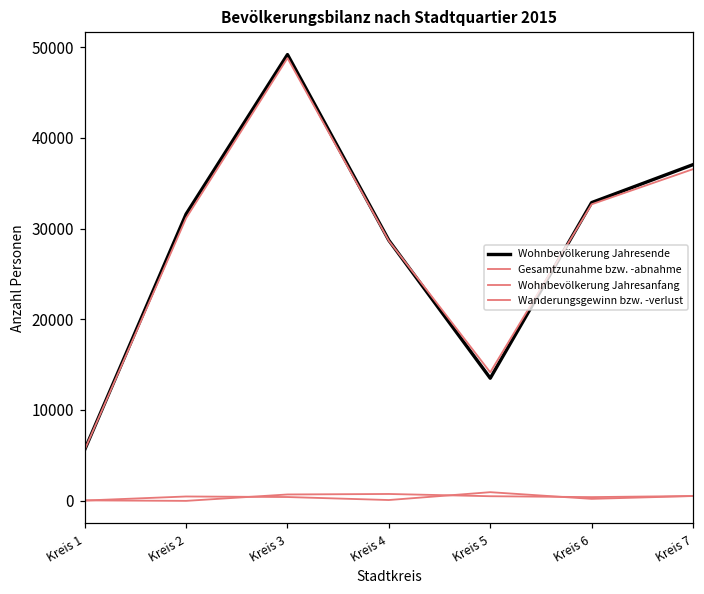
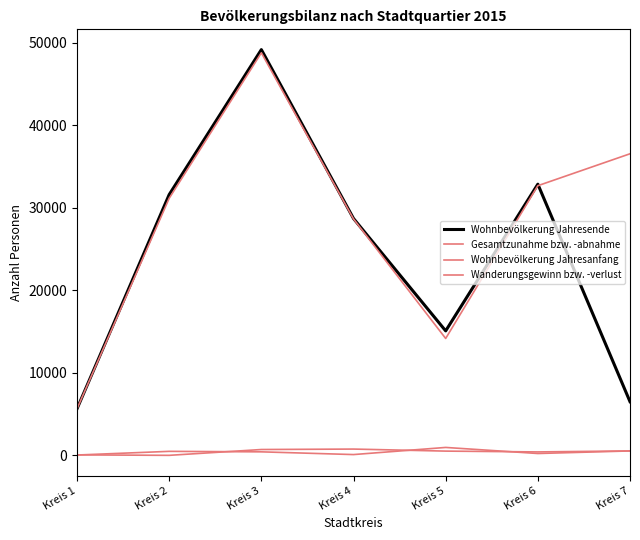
  {
    "Wohnbevölkerung Jahresende": {
      "Kreis 2": 32000,
      "Kreis 3": 49000,
-     "Kreis 5": 13000,
-     "Kreis 7": 37000
+     "Kreis 5": 15000,
+     "Kreis 7": 6000
    }
  }
